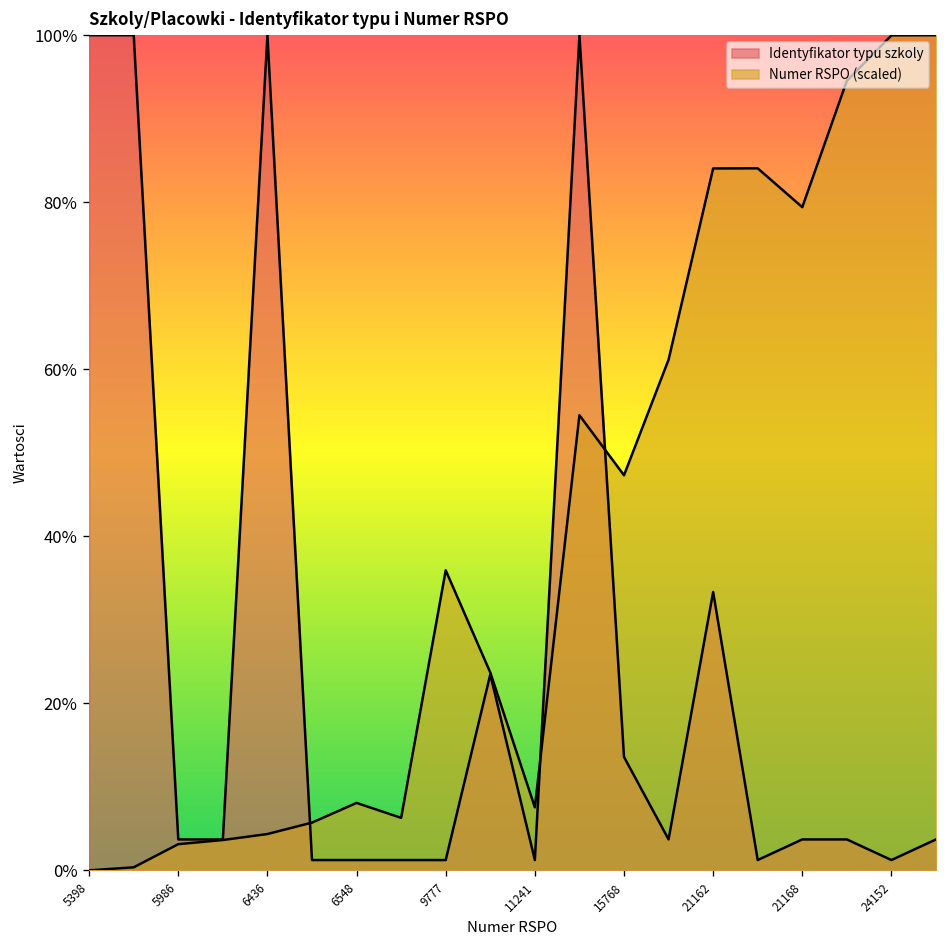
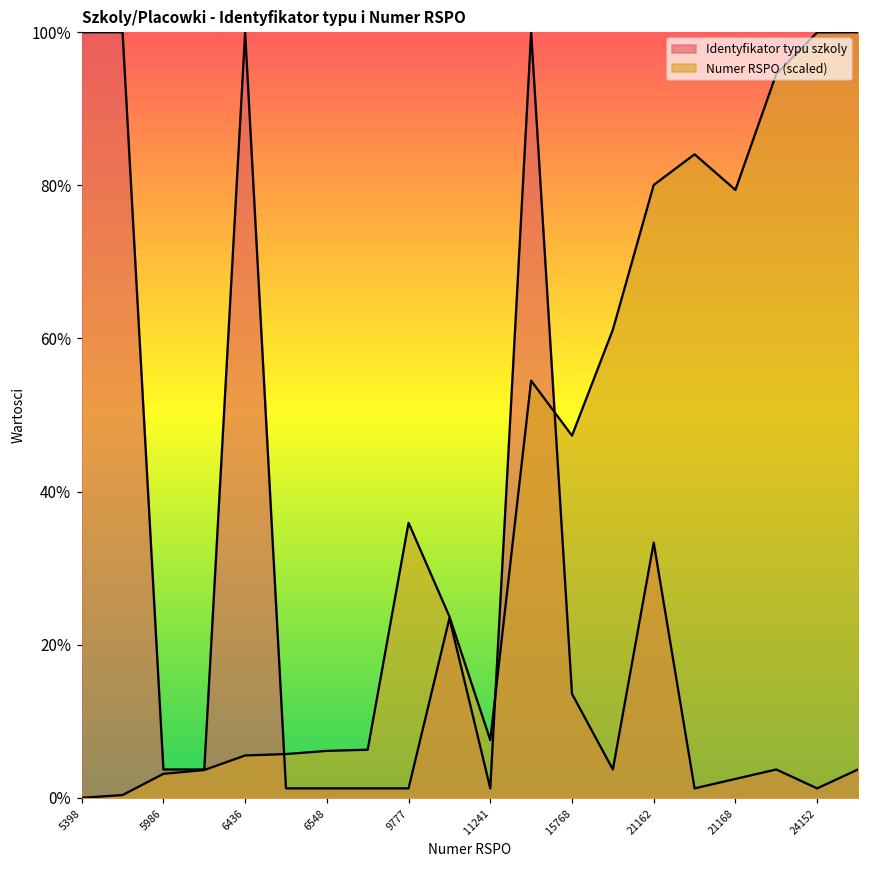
  {
    "Identyfikator typu szkoly": {
      "5398": "100%",
      "5986": "4%",
      "6436": "100%",
      "6548": "1%",
      "9777": "1%",
      "11241": "1%",
      "15768": "14%",
      "21162": "33%",
-     "21168": "4%",
+     "21168": "2%",
      "24152": "1%"
    },
    "Numer RSPO (scaled)": {
      "5398": "0%",
      "5986": "3%",
-     "6436": "4%",
-     "6548": "8%",
+     "6436": "6%",
+     "6548": "6%",
      "9777": "36%",
      "11241": "8%",
      "15768": "47%",
-     "21162": "84%",
+     "21162": "80%",
      "21168": "79%",
      "24152": "100%"
    }
  }
